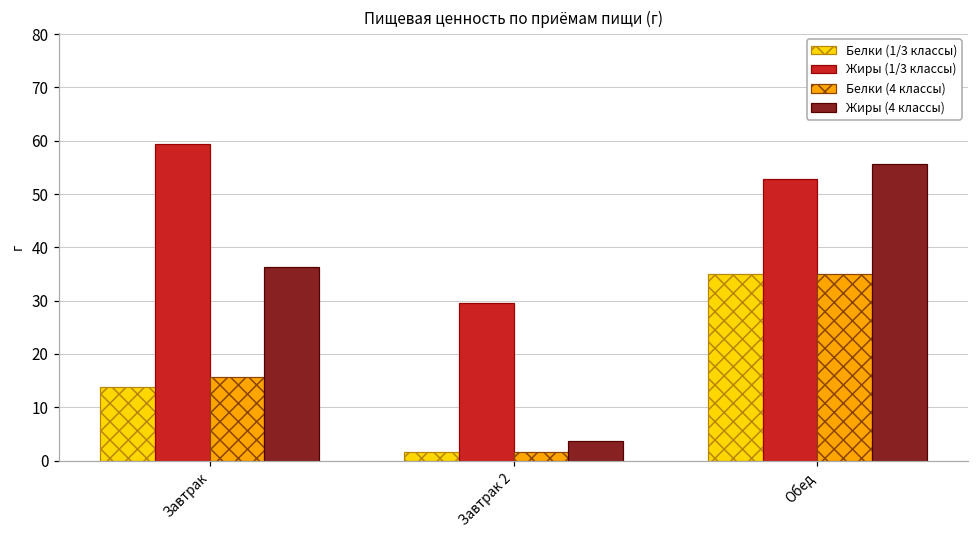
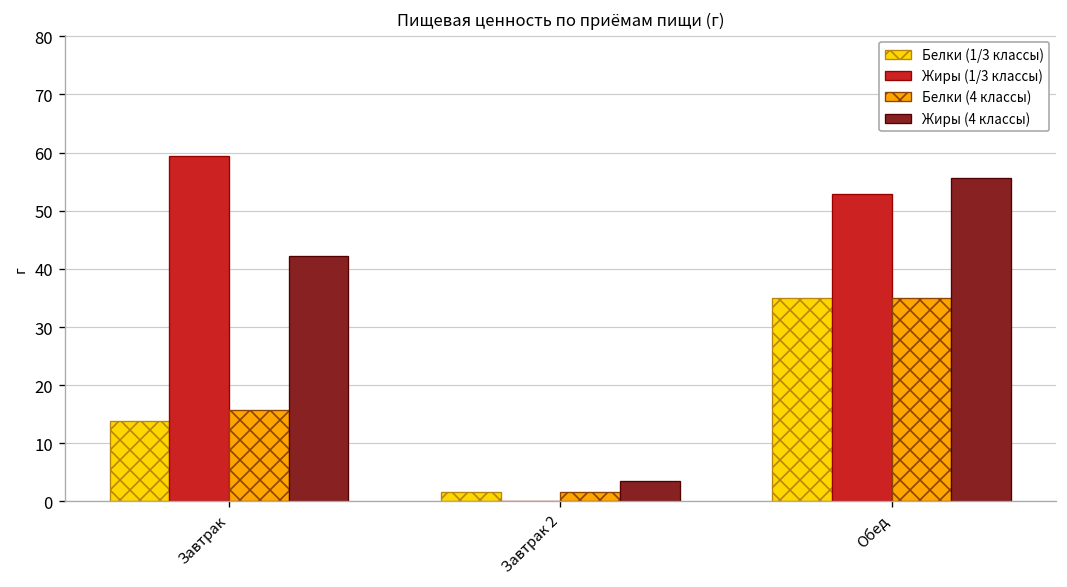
  {
    "Жиры (1/3 классы)": {
      "Завтрак": 59,
-     "Завтрак 2": 30,
+     "Завтрак 2": 0,
      "Обед": 53
    },
    "Жиры (4 классы)": {
-     "Завтрак": 36,
+     "Завтрак": 42,
      "Завтрак 2": 4,
      "Обед": 56
    }
  }
